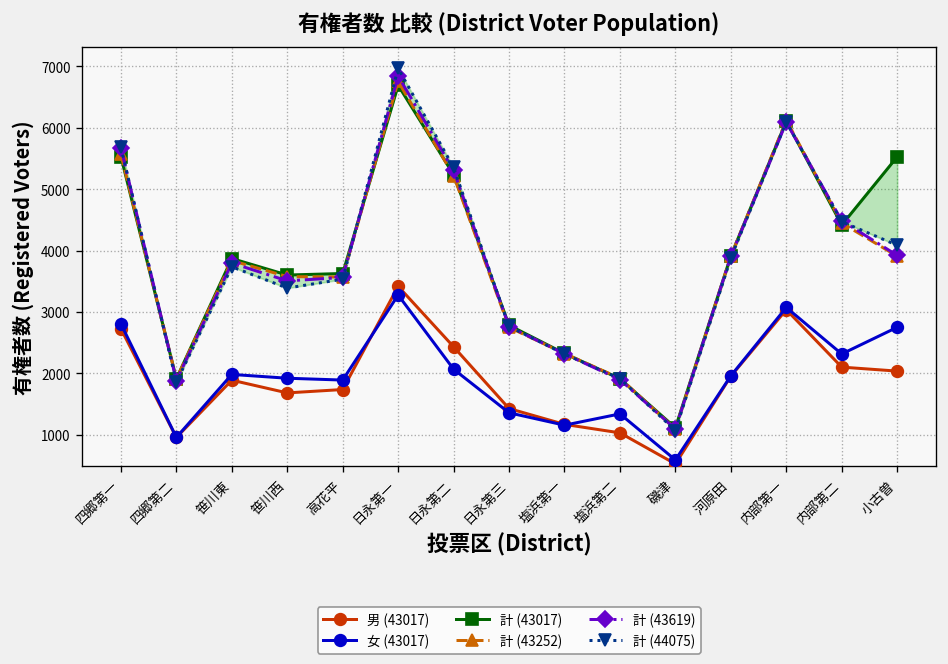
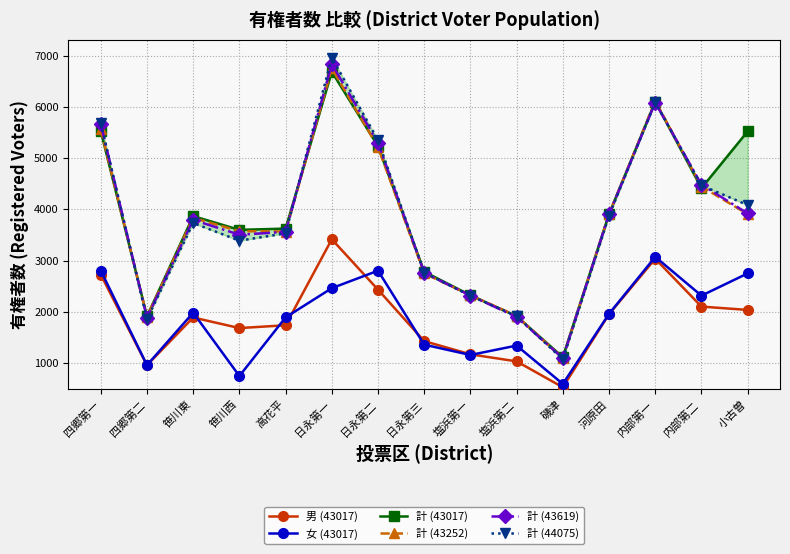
  {
    "女 (43017)": {
      "四郷第一": 2800,
      "笹川東": 2000,
-     "笹川西": 1900,
+     "笹川西": 700,
      "高花平": 1900,
-     "日永第一": 3300,
-     "日永第二": 2100,
+     "日永第一": 2500,
+     "日永第二": 2800,
      "日永第三": 1400,
      "塩浜第二": 1300,
      "磯津": 600,
      "内部第二": 2300,
      "小古曽": 2800
    },
    "計 (43017)": {
      "日永第一": 6700
    },
    "計 (43619)": {
      "笹川西": 3500,
      "日永第一": 6800
    },
    "計 (44075)": {
      "笹川東": 3700,
      "笹川西": 3400,
      "小古曽": 4100
    }
  }
